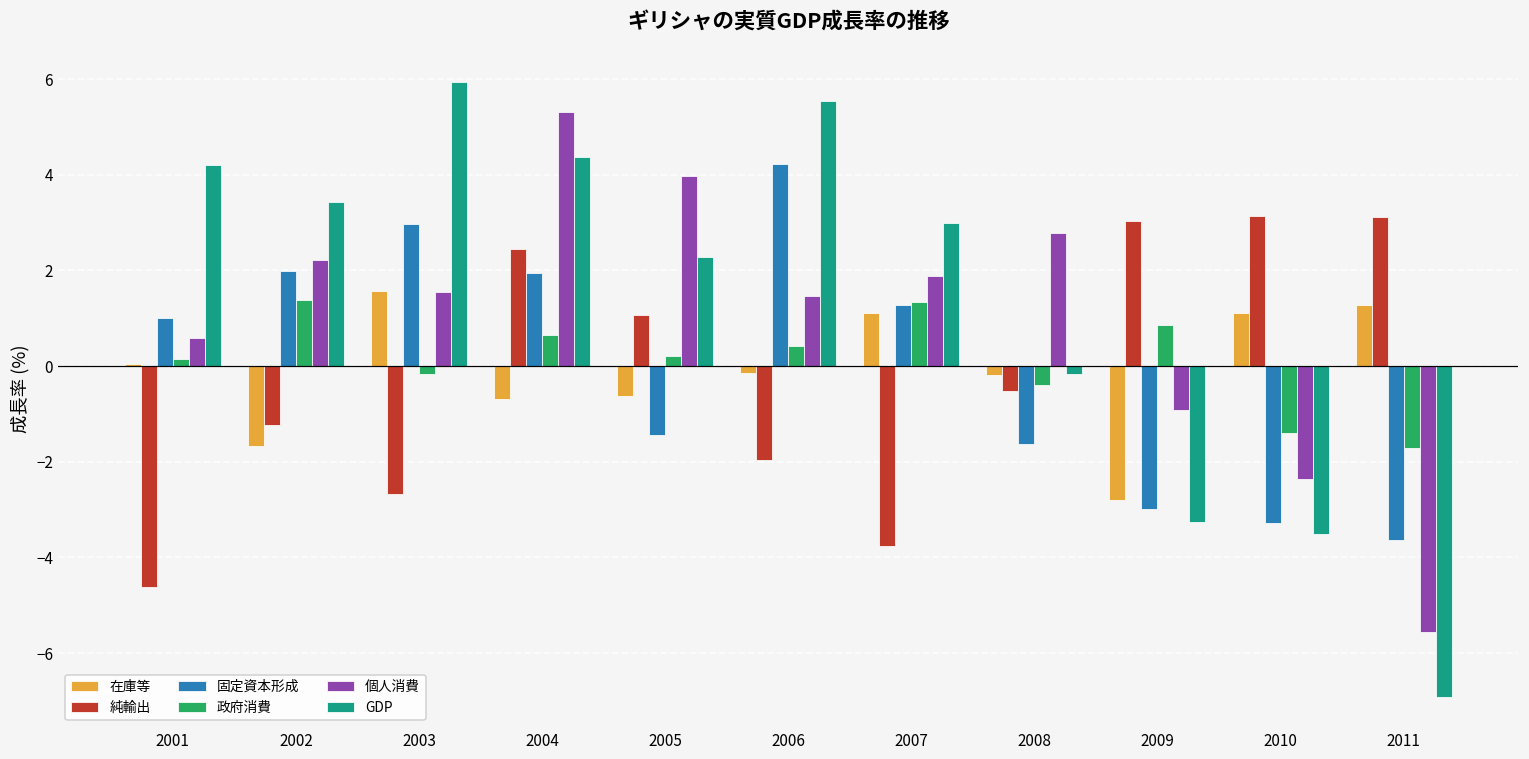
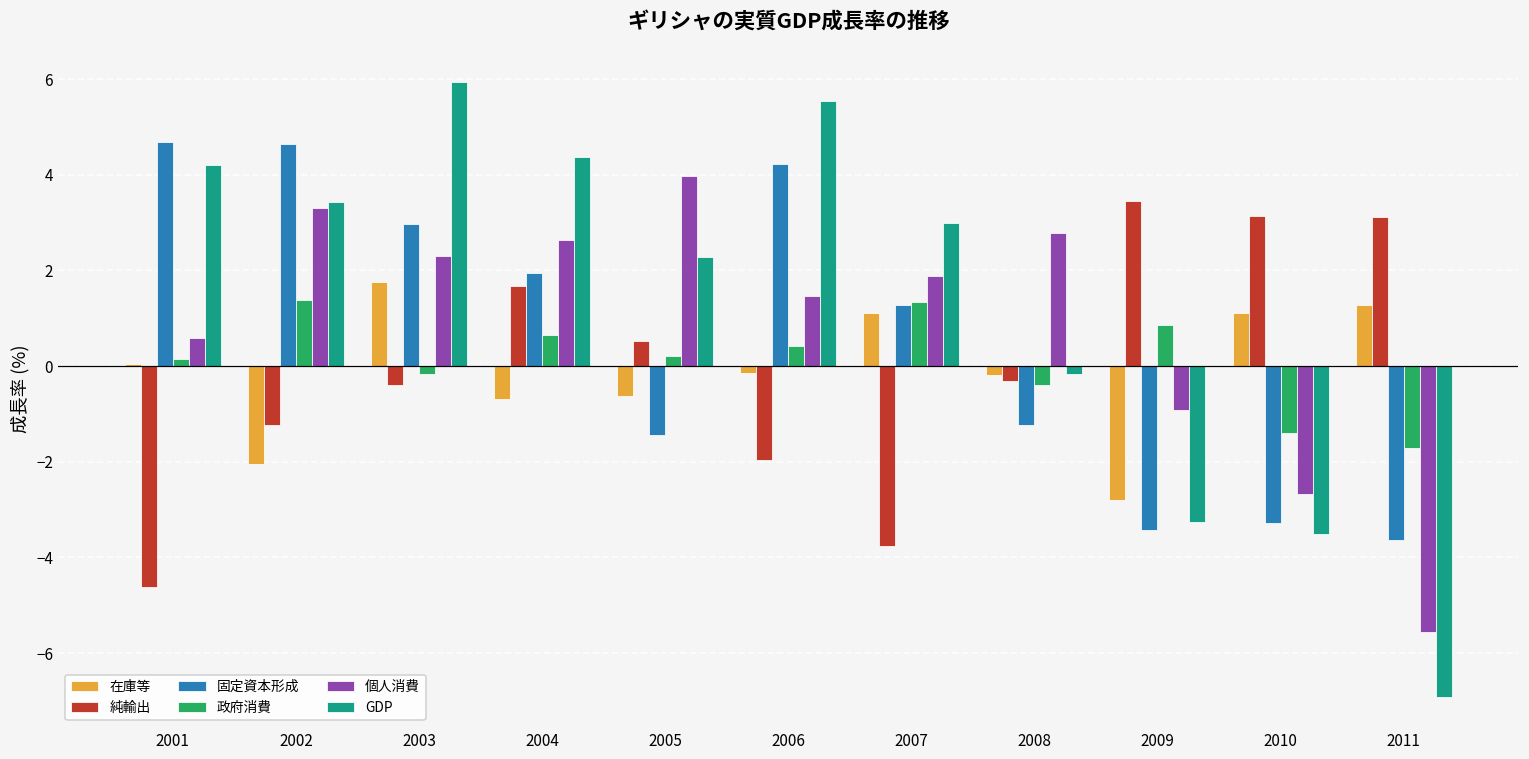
  {
    "在庫等": {
-     "2002": -1.7,
-     "2003": 1.6,
+     "2002": -2.0,
+     "2003": 1.8,
      "2004": -0.7,
      "2005": -0.6,
      "2006": -0.1,
      "2007": 1.1,
      "2008": -0.2,
      "2009": -2.8,
      "2010": 1.1,
      "2011": 1.3
    },
    "純輸出": {
      "2001": -4.6,
      "2002": -1.2,
-     "2003": -2.7,
-     "2004": 2.4,
-     "2005": 1.1,
+     "2003": -0.4,
+     "2004": 1.7,
+     "2005": 0.5,
      "2006": -2.0,
      "2007": -3.8,
-     "2008": -0.5,
-     "2009": 3.0,
+     "2008": -0.3,
+     "2009": 3.5,
      "2010": 3.1,
      "2011": 3.1
    },
    "固定資本形成": {
-     "2001": 1.0,
-     "2002": 2.0,
+     "2001": 4.7,
+     "2002": 4.6,
      "2003": 3.0,
      "2004": 1.9,
      "2005": -1.4,
      "2006": 4.2,
      "2007": 1.3,
-     "2008": -1.6,
-     "2009": -3.0,
+     "2008": -1.2,
+     "2009": -3.4,
      "2010": -3.3,
      "2011": -3.6
    },
    "個人消費": {
      "2001": 0.6,
-     "2002": 2.2,
-     "2003": 1.5,
-     "2004": 5.3,
+     "2002": 3.3,
+     "2003": 2.3,
+     "2004": 2.6,
      "2005": 4.0,
      "2006": 1.5,
      "2007": 1.9,
      "2008": 2.8,
      "2009": -0.9,
-     "2010": -2.4,
+     "2010": -2.7,
      "2011": -5.6
    }
  }
